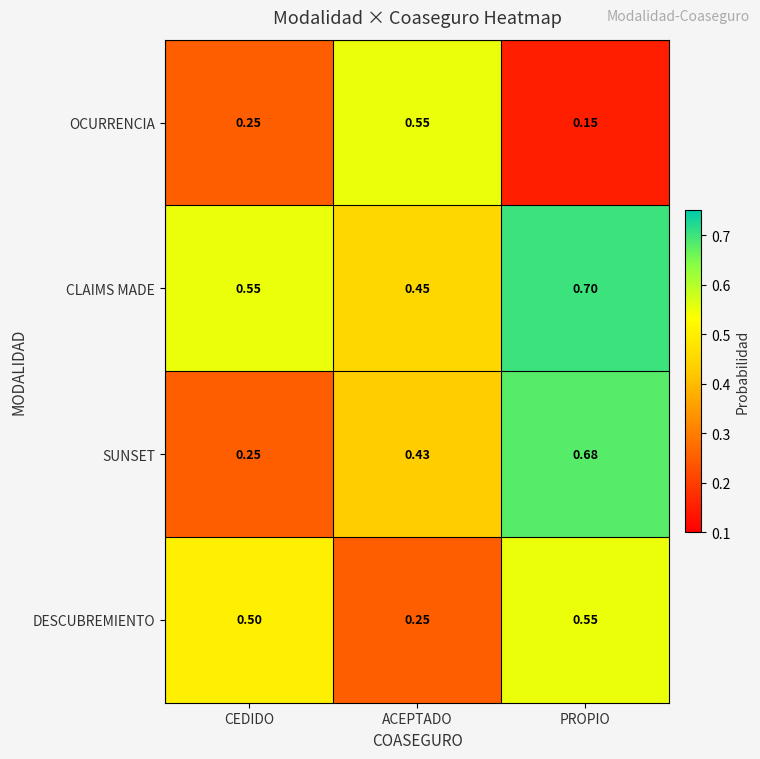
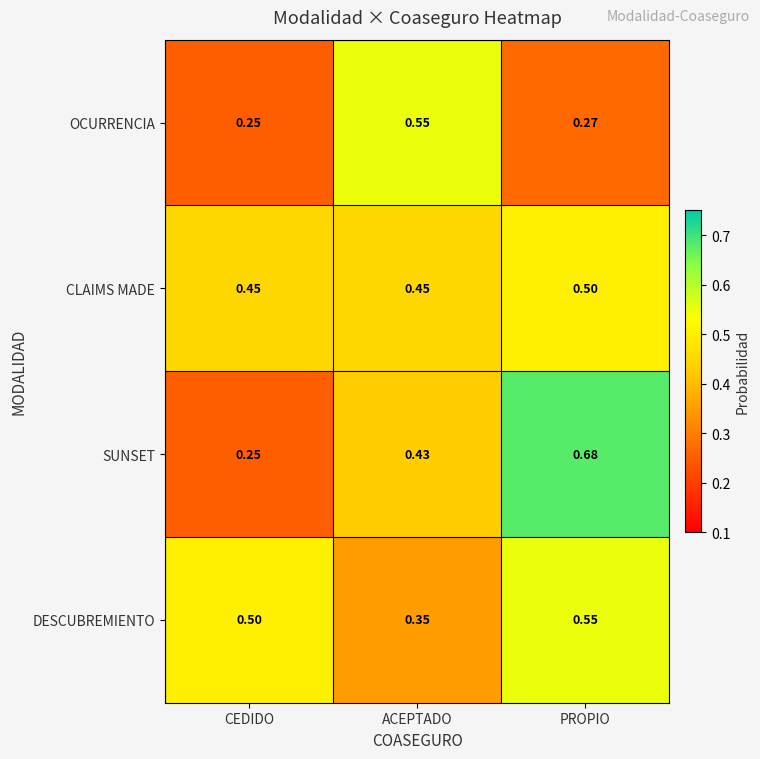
  {
    "OCURRENCIA": {
      "CEDIDO": 0.25,
      "ACEPTADO": 0.55,
-     "PROPIO": 0.15
+     "PROPIO": 0.27
    },
    "CLAIMS MADE": {
-     "CEDIDO": 0.55,
+     "CEDIDO": 0.45,
      "ACEPTADO": 0.45,
-     "PROPIO": 0.70
+     "PROPIO": 0.50
    },
    "SUNSET": {
      "CEDIDO": 0.25,
      "ACEPTADO": 0.43,
      "PROPIO": 0.68
    },
    "DESCUBREMIENTO": {
      "CEDIDO": 0.50,
-     "ACEPTADO": 0.25,
+     "ACEPTADO": 0.35,
      "PROPIO": 0.55
    }
  }
